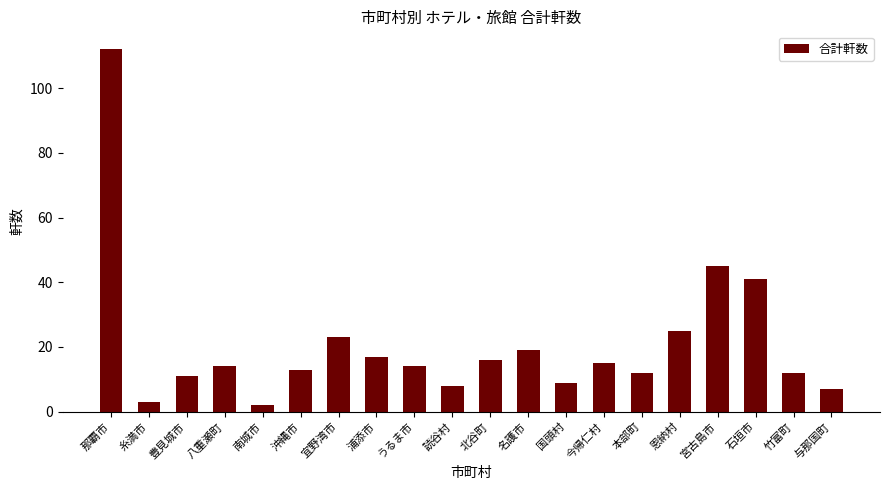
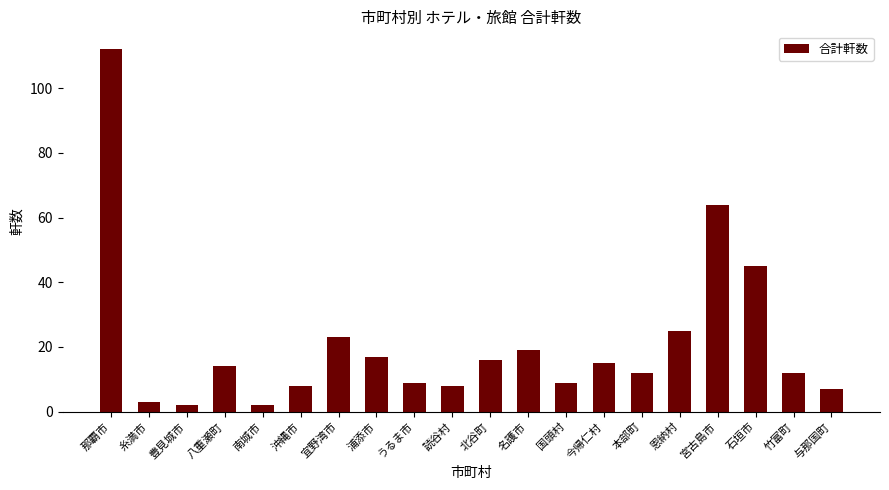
  {
    "那覇市": 112,
    "糸満市": 3,
-   "豊見城市": 11,
+   "豊見城市": 2,
    "八重瀬町": 14,
    "南城市": 2,
-   "沖縄市": 13,
+   "沖縄市": 8,
    "宜野湾市": 23,
    "浦添市": 17,
-   "うるま市": 14,
+   "うるま市": 9,
    "読谷村": 8,
    "北谷町": 16,
    "名護市": 19,
    "国頭村": 9,
    "今帰仁村": 15,
    "本部町": 12,
    "恩納村": 25,
-   "宮古島市": 45,
-   "石垣市": 41,
+   "宮古島市": 64,
+   "石垣市": 45,
    "竹富町": 12,
    "与那国町": 7
  }
